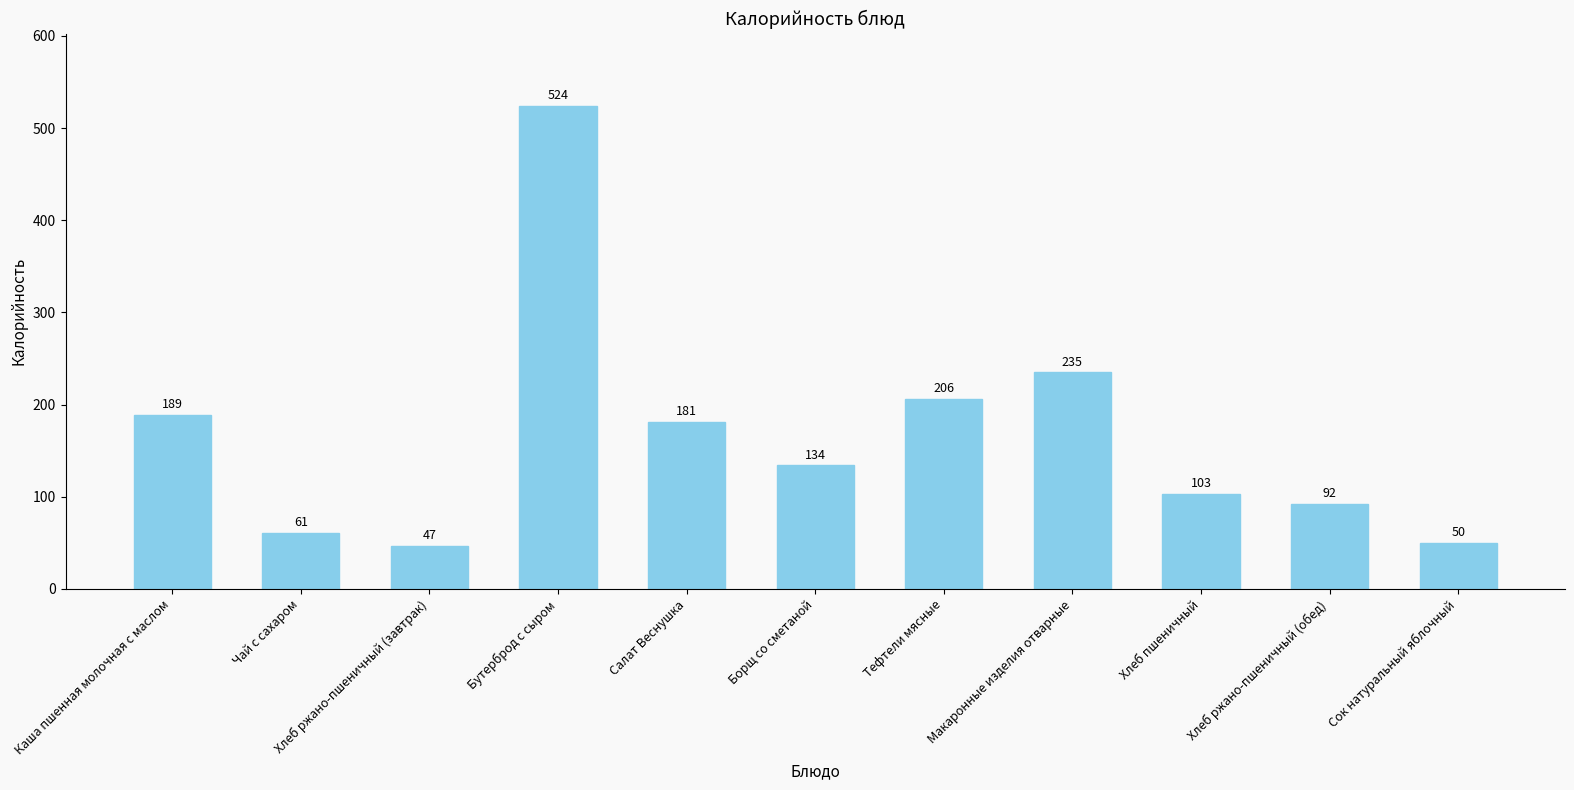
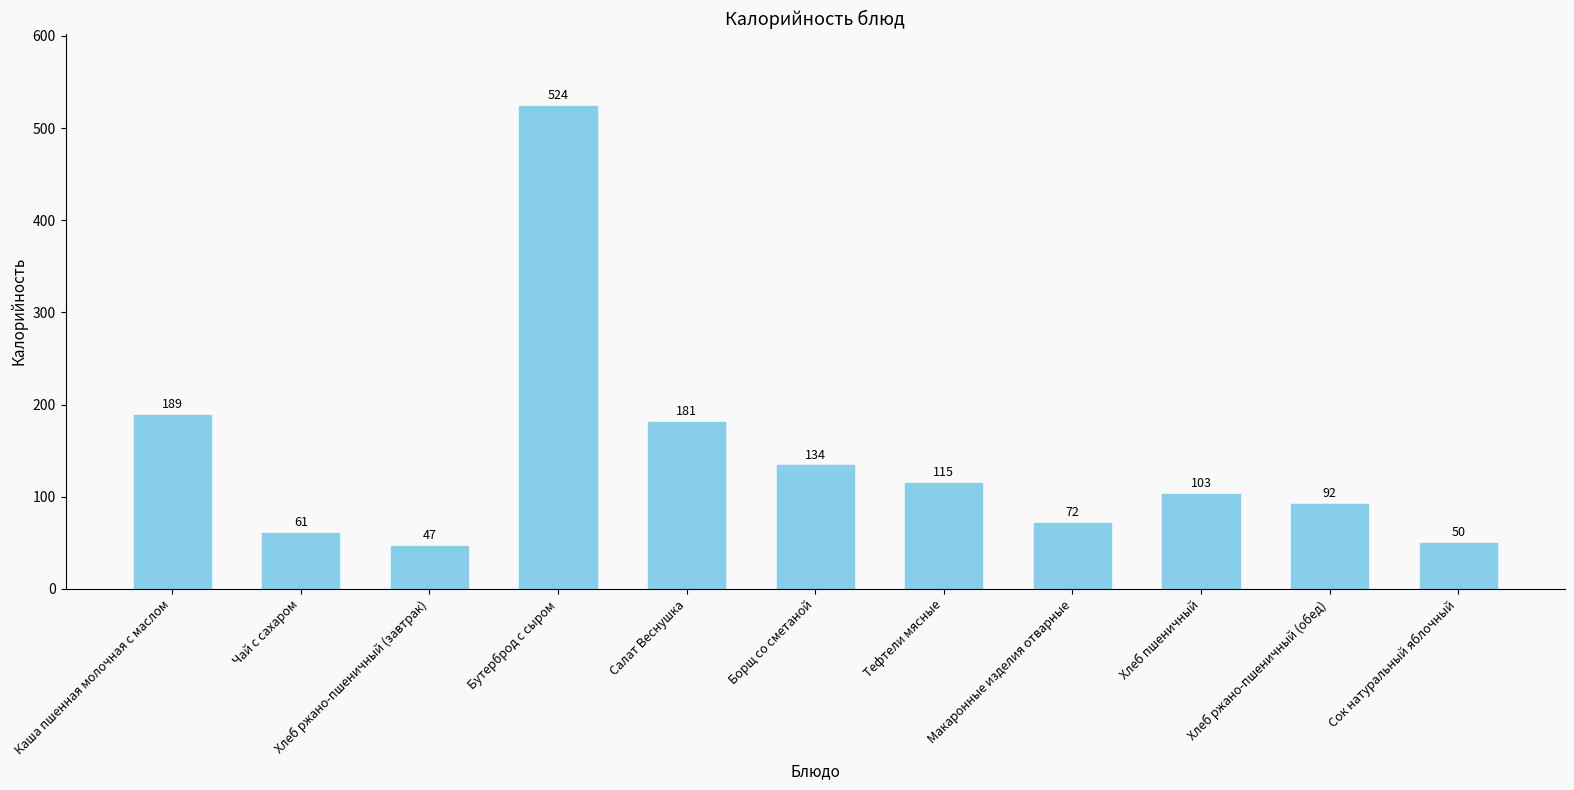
  {
    "Каша пшенная молочная с маслом": 189,
    "Чай с сахаром": 61,
    "Хлеб ржано-пшеничный (завтрак)": 47,
    "Бутерброд с сыром": 524,
    "Салат Веснушка": 181,
    "Борщ со сметаной": 134,
-   "Тефтели мясные": 206,
-   "Макаронные изделия отварные": 235,
+   "Тефтели мясные": 115,
+   "Макаронные изделия отварные": 72,
    "Хлеб пшеничный": 103,
    "Хлеб ржано-пшеничный (обед)": 92,
    "Сок натуральный яблочный": 50
  }
